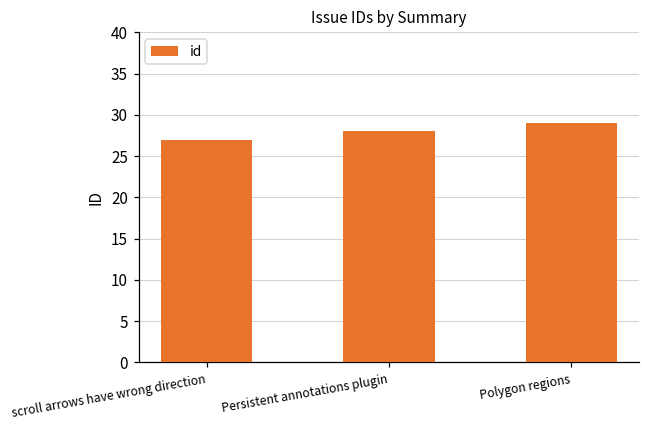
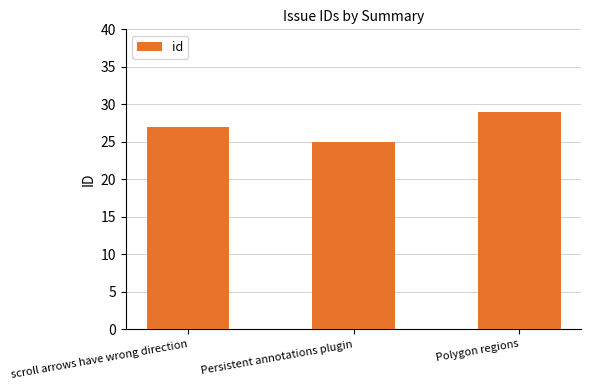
  {
    "scroll arrows have wrong direction": 27,
-   "Persistent annotations plugin": 28,
+   "Persistent annotations plugin": 25,
    "Polygon regions": 29
  }
